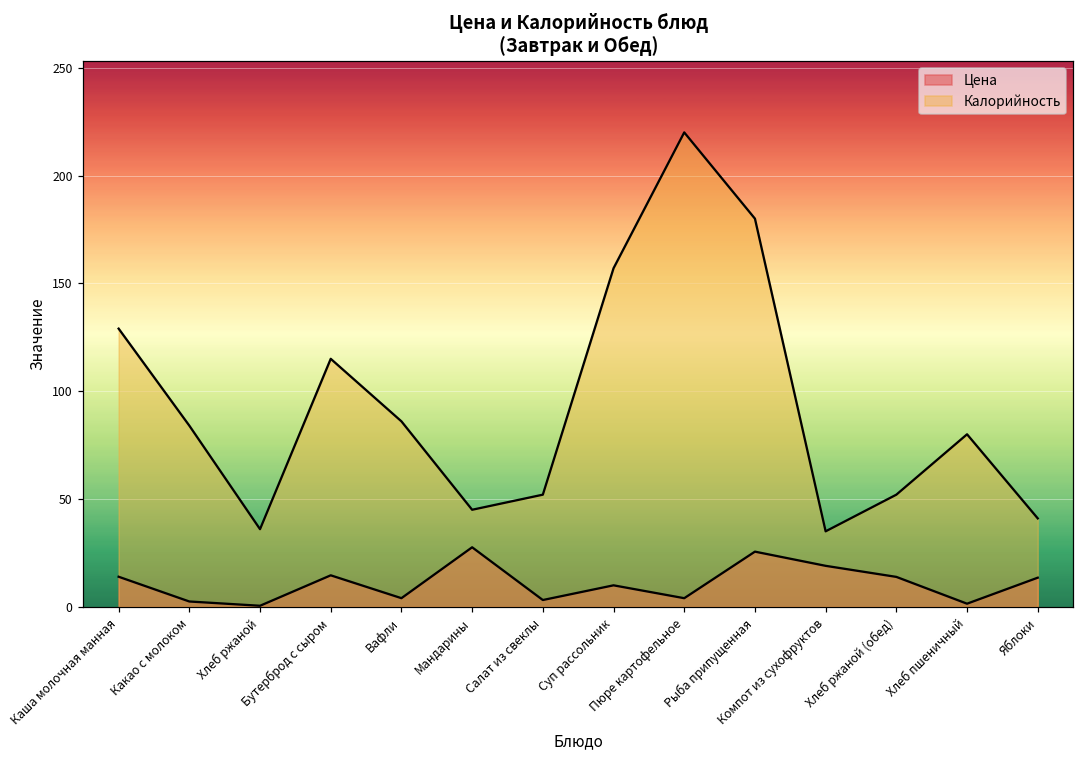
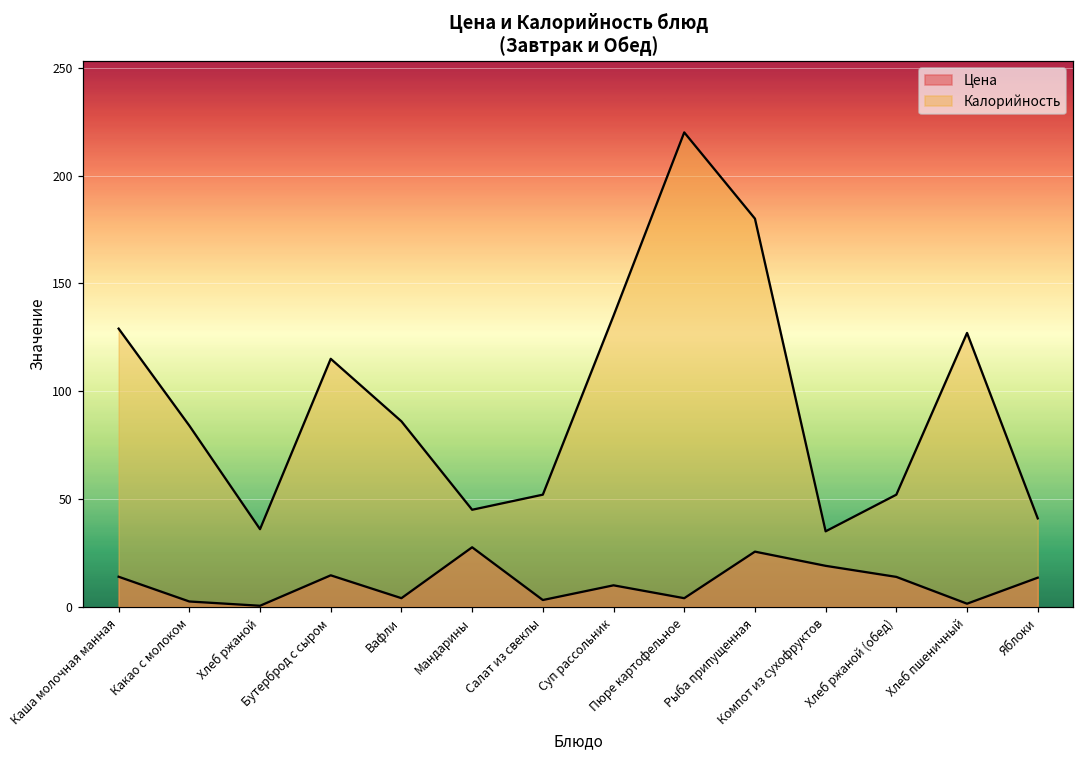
  {
    "Цена": {
      "Каша молочная манная": 14,
      "Какао с молоком": 2,
      "Хлеб ржаной": 0,
      "Бутерброд с сыром": 15,
      "Вафли": 4,
      "Мандарины": 28,
      "Салат из свеклы": 3,
      "Суп рассольник": 10,
      "Пюре картофельное": 4,
      "Рыба припущенная": 26,
      "Компот из сухофруктов": 19,
      "Хлеб ржаной (обед)": 14,
      "Хлеб пшеничный": 1,
      "Яблоки": 14
    },
    "Калорийность": {
      "Каша молочная манная": 129,
      "Какао с молоком": 84,
      "Хлеб ржаной": 36,
      "Бутерброд с сыром": 115,
      "Вафли": 86,
      "Мандарины": 45,
      "Салат из свеклы": 52,
-     "Суп рассольник": 157,
+     "Суп рассольник": 135,
      "Пюре картофельное": 220,
      "Рыба припущенная": 180,
      "Компот из сухофруктов": 35,
      "Хлеб ржаной (обед)": 52,
-     "Хлеб пшеничный": 80,
+     "Хлеб пшеничный": 127,
      "Яблоки": 41
    }
  }
